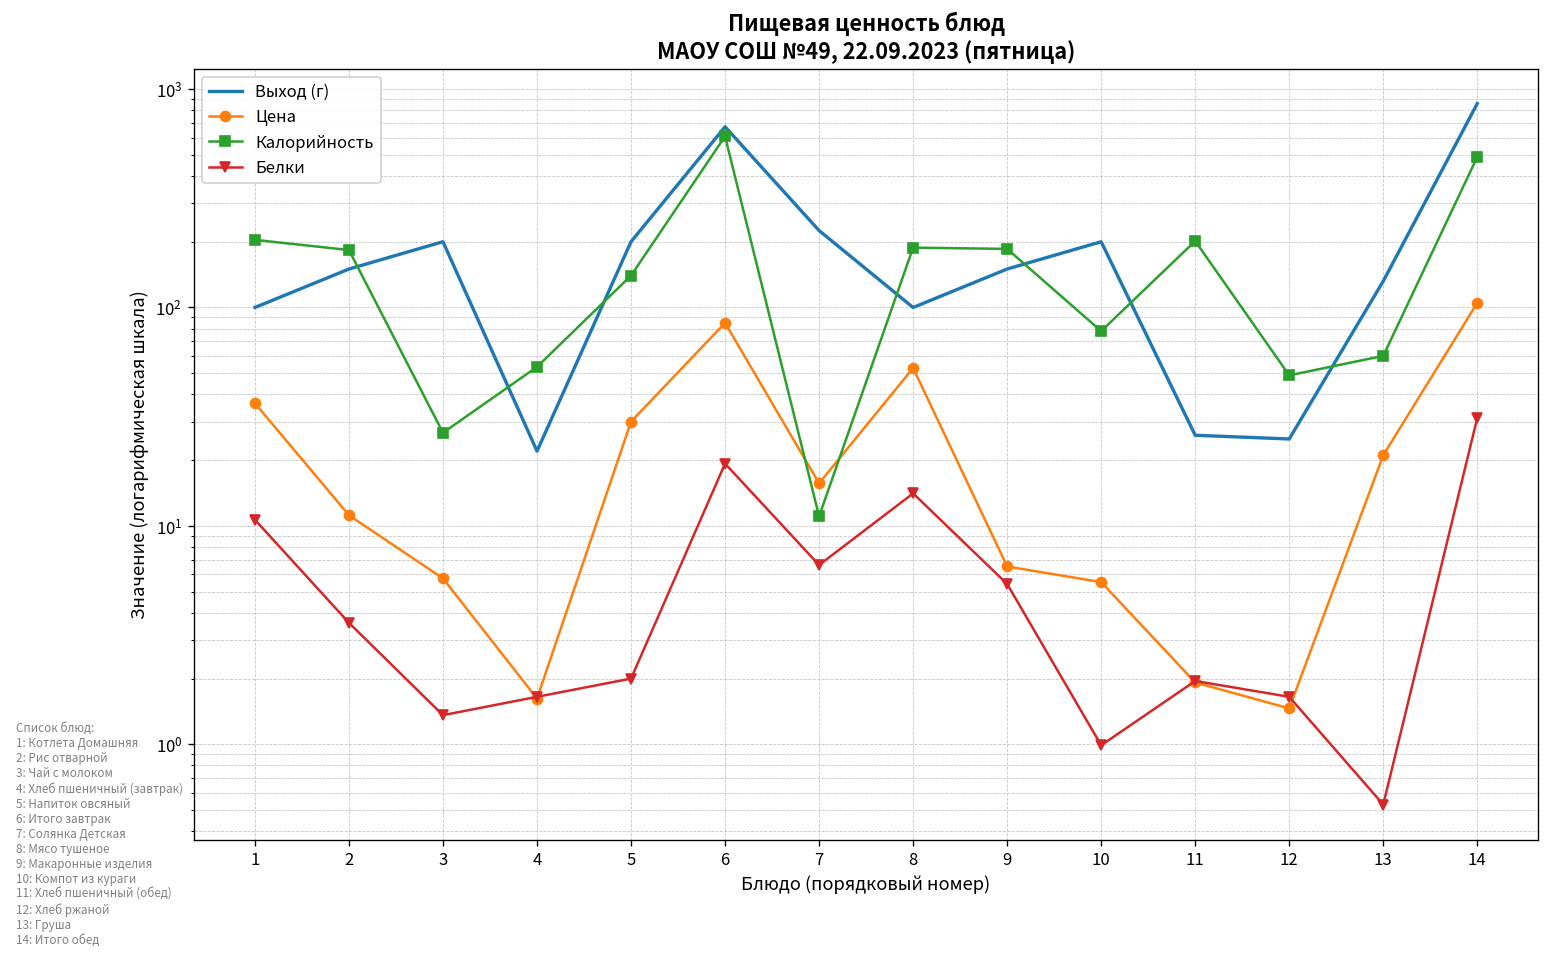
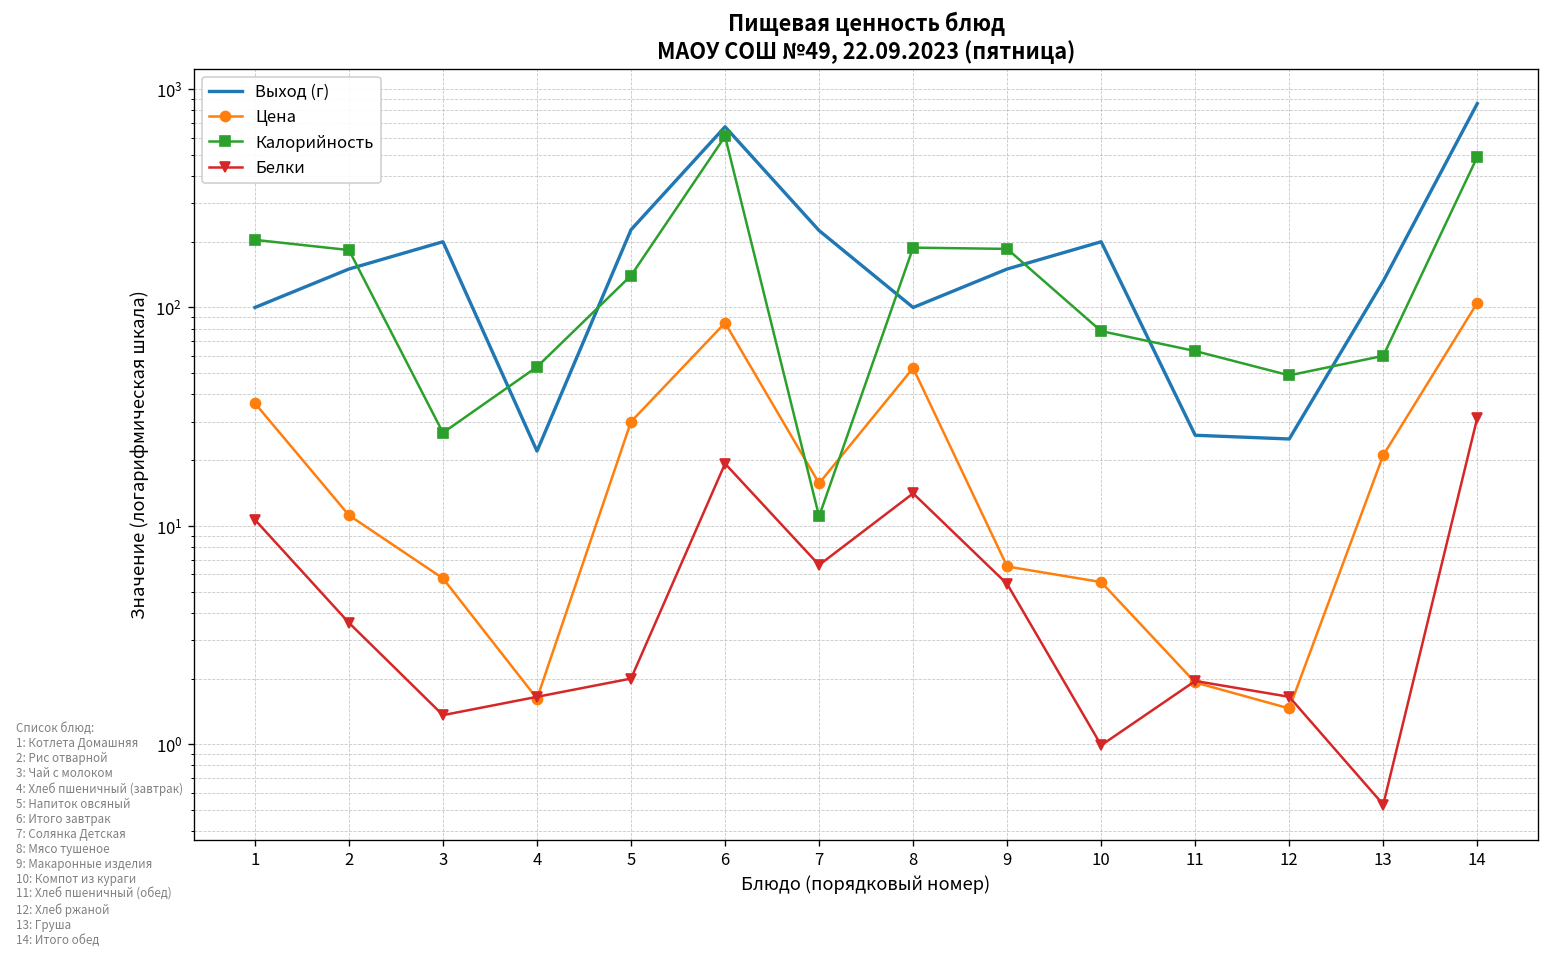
  {
    "Выход (г)": {
      "1": 100,
      "2": 150,
      "3": 200,
      "4": 22,
-     "5": 200,
+     "5": 230,
      "6": 670,
      "7": 230,
      "8": 100,
      "9": 150,
      "10": 200,
      "11": 26,
      "12": 25,
      "13": 130,
      "14": 900
    },
    "Цена": {
      "1": 36,
      "2": 11,
      "3": 5.8,
      "5": 30,
      "6": 90,
      "7": 16,
      "8": 53,
      "9": 6.5,
      "10": 5.5,
      "12": 1.5,
      "13": 21,
      "14": 110
    },
    "Калорийность": {
      "1": 200,
      "2": 180,
      "3": 27,
      "4": 53,
      "5": 140,
      "6": 610,
      "7": 11,
      "8": 190,
      "9": 190,
      "10": 78,
-     "11": 200,
+     "11": 63,
      "12": 49,
      "13": 60,
      "14": 490
    },
    "Белки": {
      "1": 11,
      "2": 3.6,
      "3": 1.4,
      "5": 2,
      "6": 19,
      "7": 6.6,
      "8": 14,
      "9": 5.4,
      "10": 1,
      "12": 1.7,
      "13": 0.53,
      "14": 31
    }
  }
